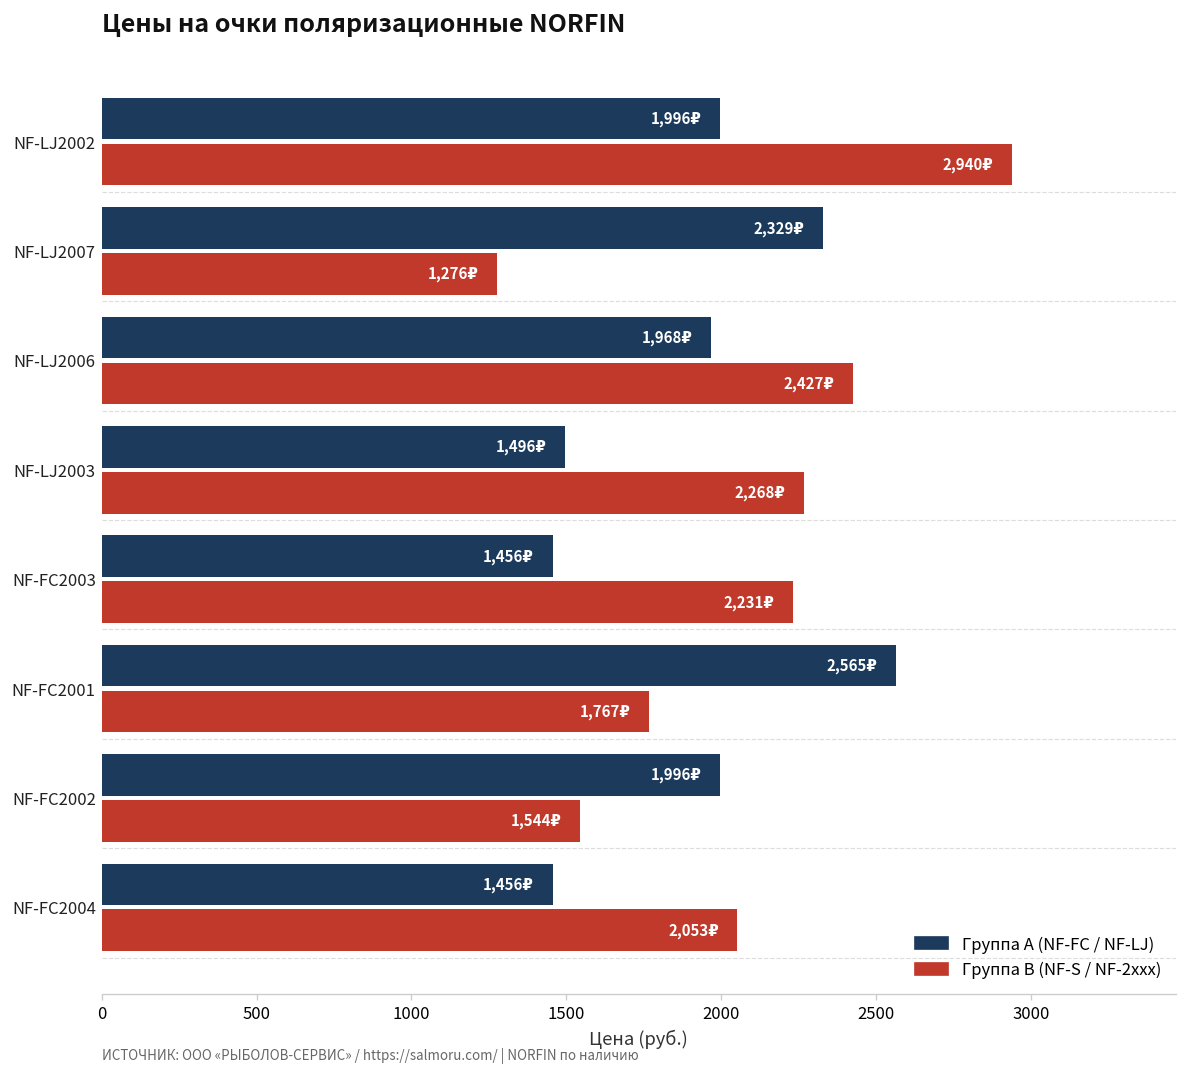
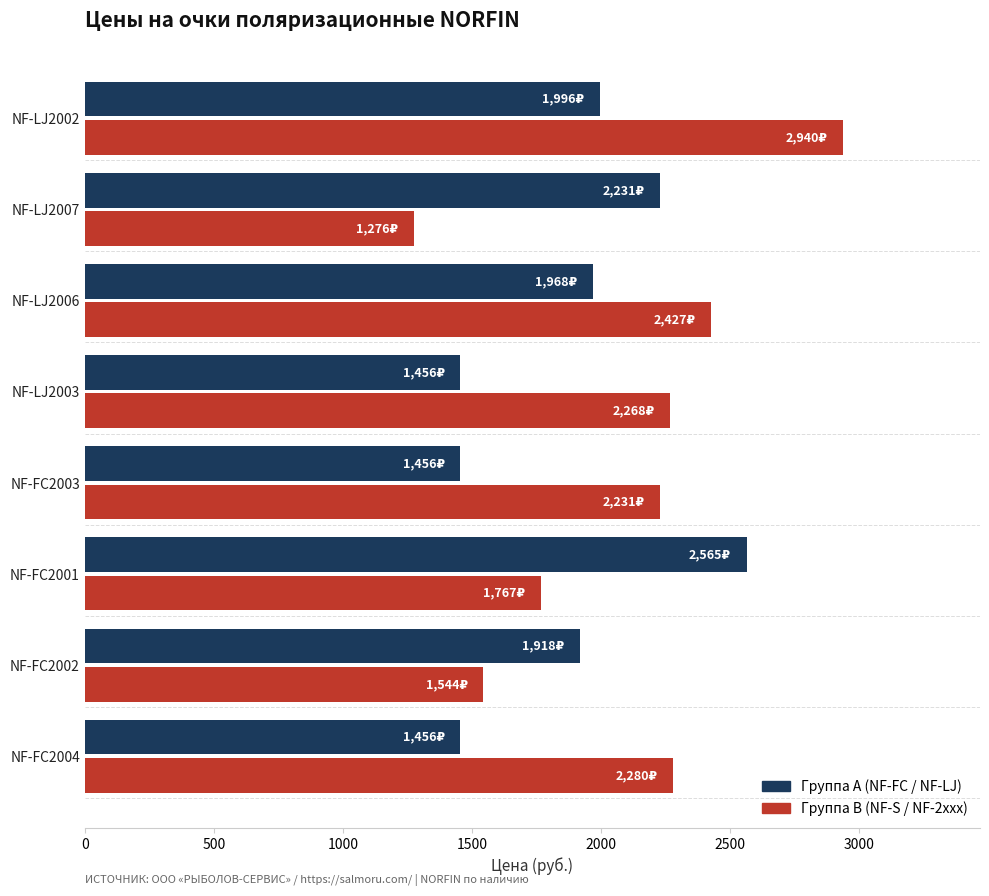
  {
    "Группа A (NF-FC / NF-LJ)": {
      "NF-LJ2002": "1,996₽",
-     "NF-LJ2007": "2,329₽",
+     "NF-LJ2007": "2,231₽",
      "NF-LJ2006": "1,968₽",
-     "NF-LJ2003": "1,496₽",
+     "NF-LJ2003": "1,456₽",
      "NF-FC2003": "1,456₽",
      "NF-FC2001": "2,565₽",
-     "NF-FC2002": "1,996₽",
+     "NF-FC2002": "1,918₽",
      "NF-FC2004": "1,456₽"
    },
    "Группа B (NF-S / NF-2xxx)": {
      "NF-LJ2002": "2,940₽",
      "NF-LJ2007": "1,276₽",
      "NF-LJ2006": "2,427₽",
      "NF-LJ2003": "2,268₽",
      "NF-FC2003": "2,231₽",
      "NF-FC2001": "1,767₽",
      "NF-FC2002": "1,544₽",
-     "NF-FC2004": "2,053₽"
+     "NF-FC2004": "2,280₽"
    }
  }
